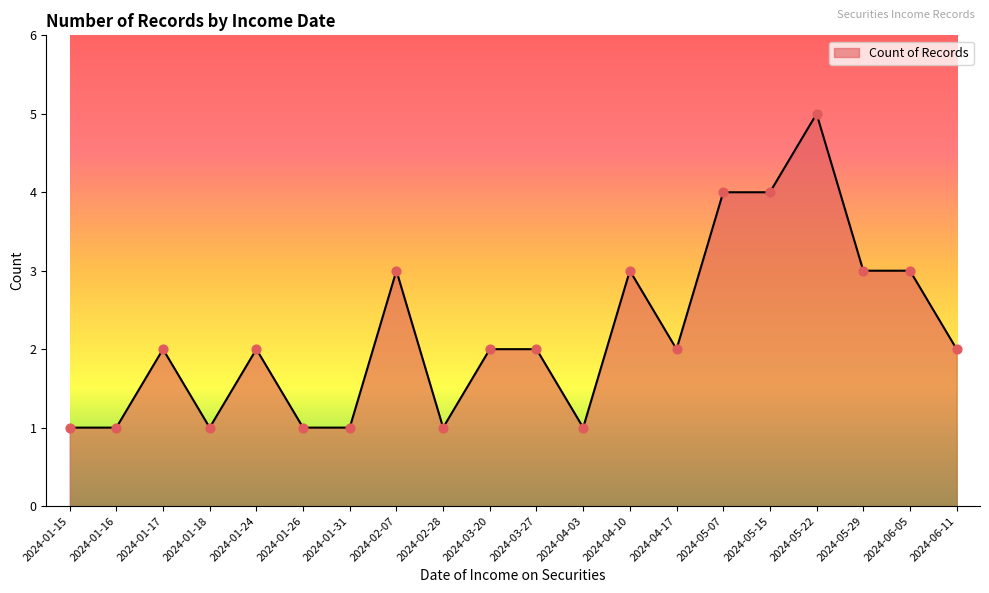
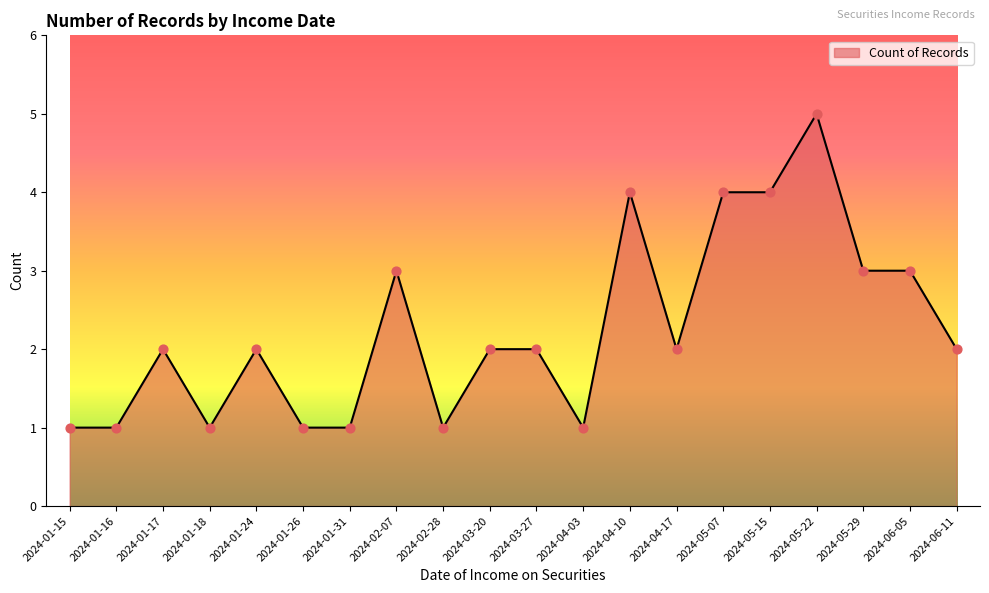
  {
    "2024-01-15": 1,
    "2024-01-16": 1,
    "2024-01-17": 2,
    "2024-01-18": 1,
    "2024-01-24": 2,
    "2024-01-26": 1,
    "2024-01-31": 1,
    "2024-02-07": 3,
    "2024-02-28": 1,
    "2024-03-20": 2,
    "2024-03-27": 2,
    "2024-04-03": 1,
-   "2024-04-10": 3,
+   "2024-04-10": 4,
    "2024-04-17": 2,
    "2024-05-07": 4,
    "2024-05-15": 4,
    "2024-05-22": 5,
    "2024-05-29": 3,
    "2024-06-05": 3,
    "2024-06-11": 2
  }
